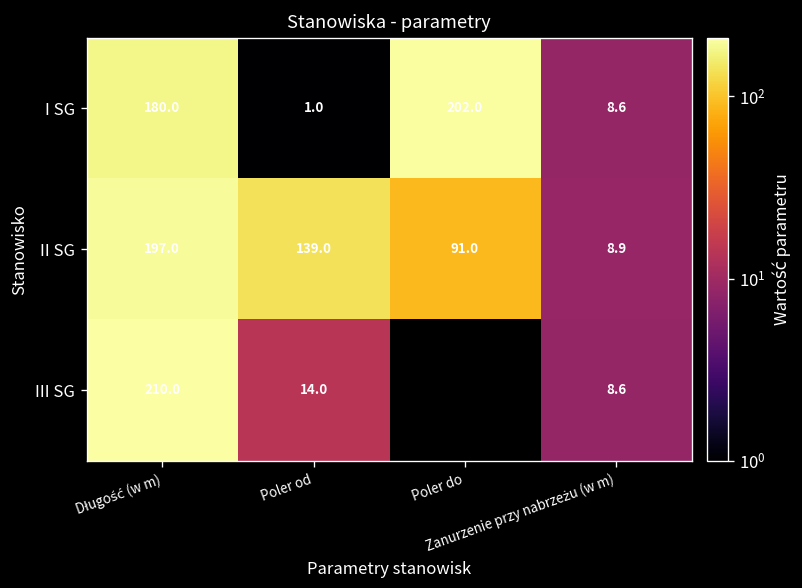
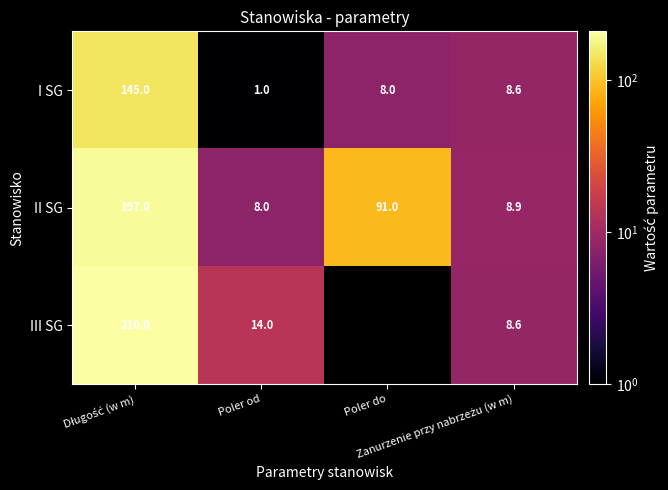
  {
    "I SG": {
-     "Długość (w m)": 180.0,
+     "Długość (w m)": 145.0,
      "Poler od": 1.0,
-     "Poler do": 202.0,
+     "Poler do": 8.0,
      "Zanurzenie przy nabrzeżu (w m)": 8.6
    },
    "II SG": {
      "Długość (w m)": 197.0,
-     "Poler od": 139.0,
+     "Poler od": 8.0,
      "Poler do": 91.0,
      "Zanurzenie przy nabrzeżu (w m)": 8.9
    },
    "III SG": {
      "Długość (w m)": 210.0,
      "Poler od": 14.0,
      "Zanurzenie przy nabrzeżu (w m)": 8.6
    }
  }
